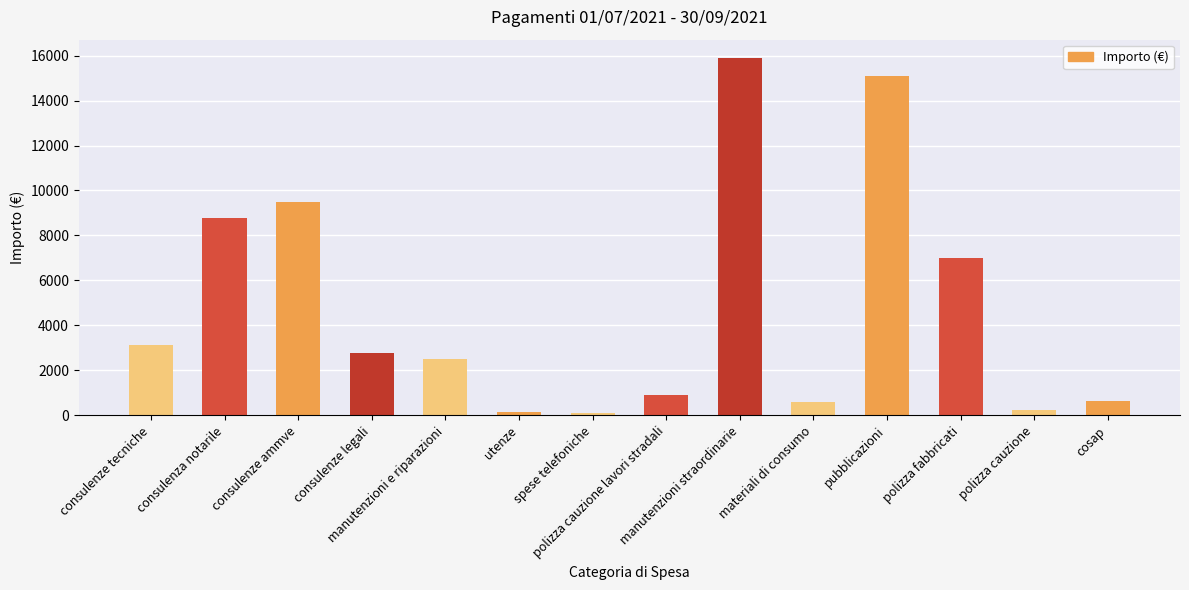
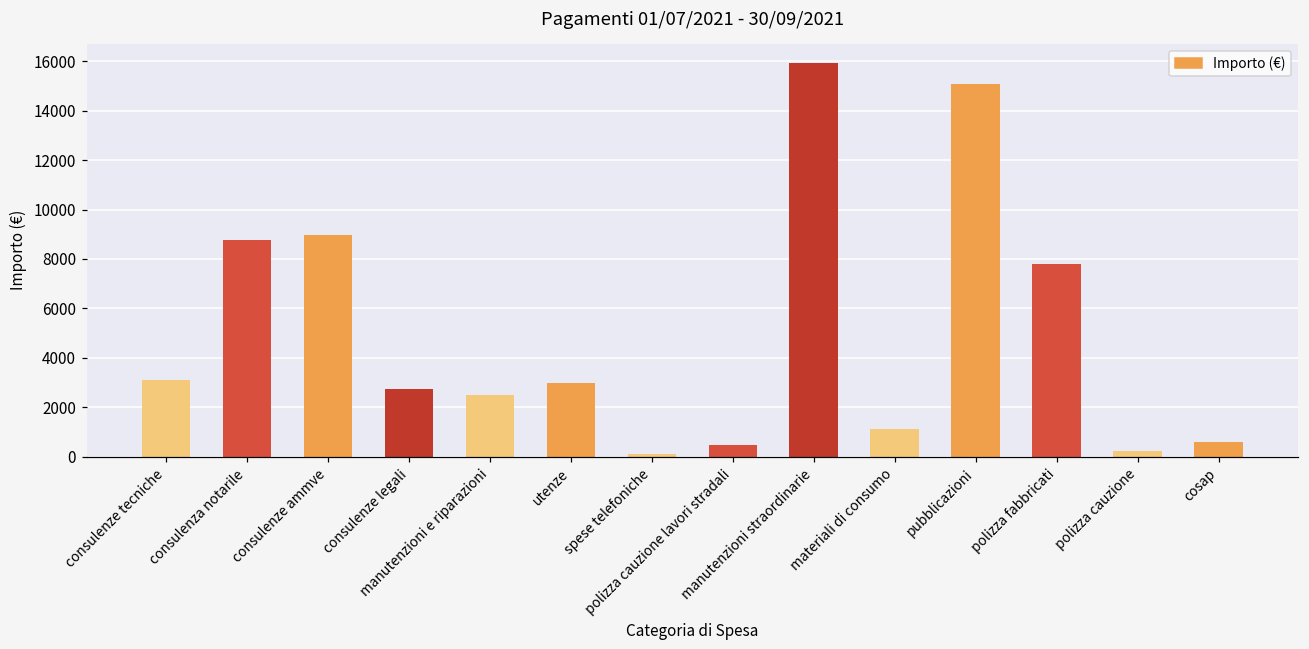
  {
    "consulenze tecniche": 3100,
    "consulenza notarile": 8800,
-   "consulenze ammve": 9500,
+   "consulenze ammve": 9000,
    "consulenze legali": 2800,
    "manutenzioni e riparazioni": 2500,
-   "utenze": 100,
-   "polizza cauzione lavori stradali": 900,
+   "utenze": 3000,
+   "polizza cauzione lavori stradali": 500,
    "manutenzioni straordinarie": 15900,
-   "materiali di consumo": 600,
+   "materiali di consumo": 1100,
    "pubblicazioni": 15100,
-   "polizza fabbricati": 7000,
+   "polizza fabbricati": 7800,
    "polizza cauzione": 200,
    "cosap": 600
  }
